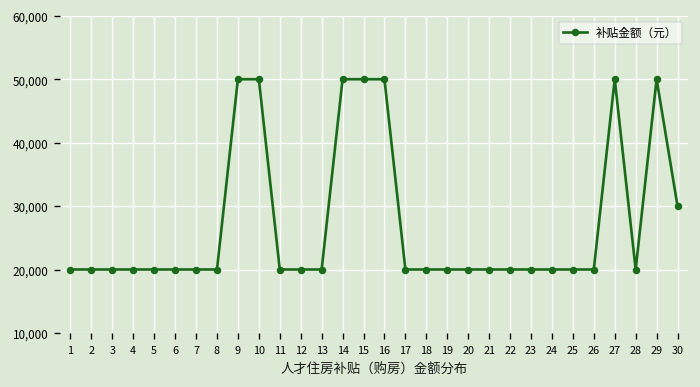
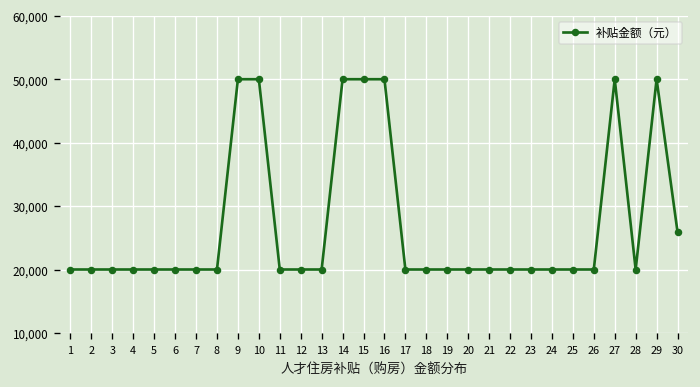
  {
    "1": "20,000",
    "2": "20,000",
    "3": "20,000",
    "4": "20,000",
    "5": "20,000",
    "6": "20,000",
    "7": "20,000",
    "8": "20,000",
    "9": "50,000",
    "10": "50,000",
    "11": "20,000",
    "12": "20,000",
    "13": "20,000",
    "14": "50,000",
    "15": "50,000",
    "16": "50,000",
    "17": "20,000",
    "18": "20,000",
    "19": "20,000",
    "20": "20,000",
    "21": "20,000",
    "22": "20,000",
    "23": "20,000",
    "24": "20,000",
    "25": "20,000",
    "26": "20,000",
    "27": "50,000",
    "28": "20,000",
    "29": "50,000",
-   "30": "30,000"
+   "30": "26,000"
  }
